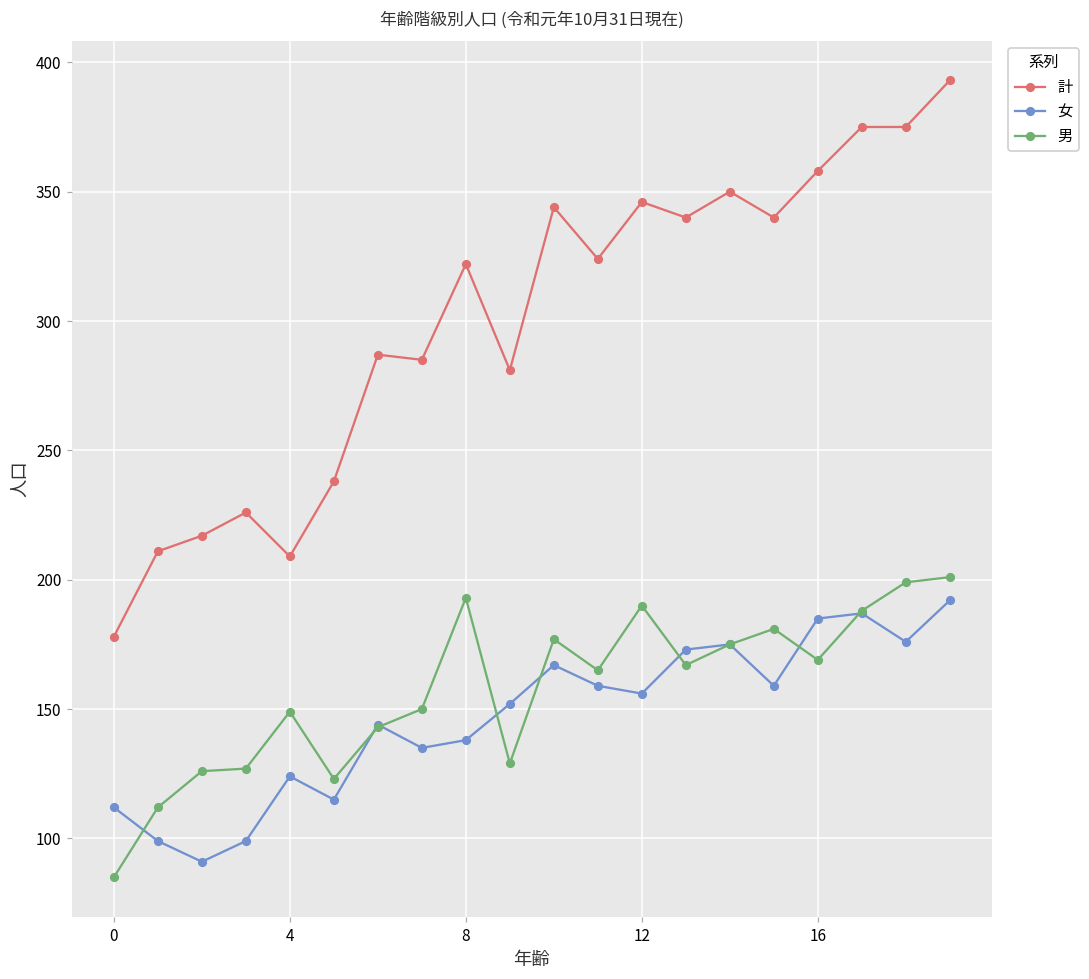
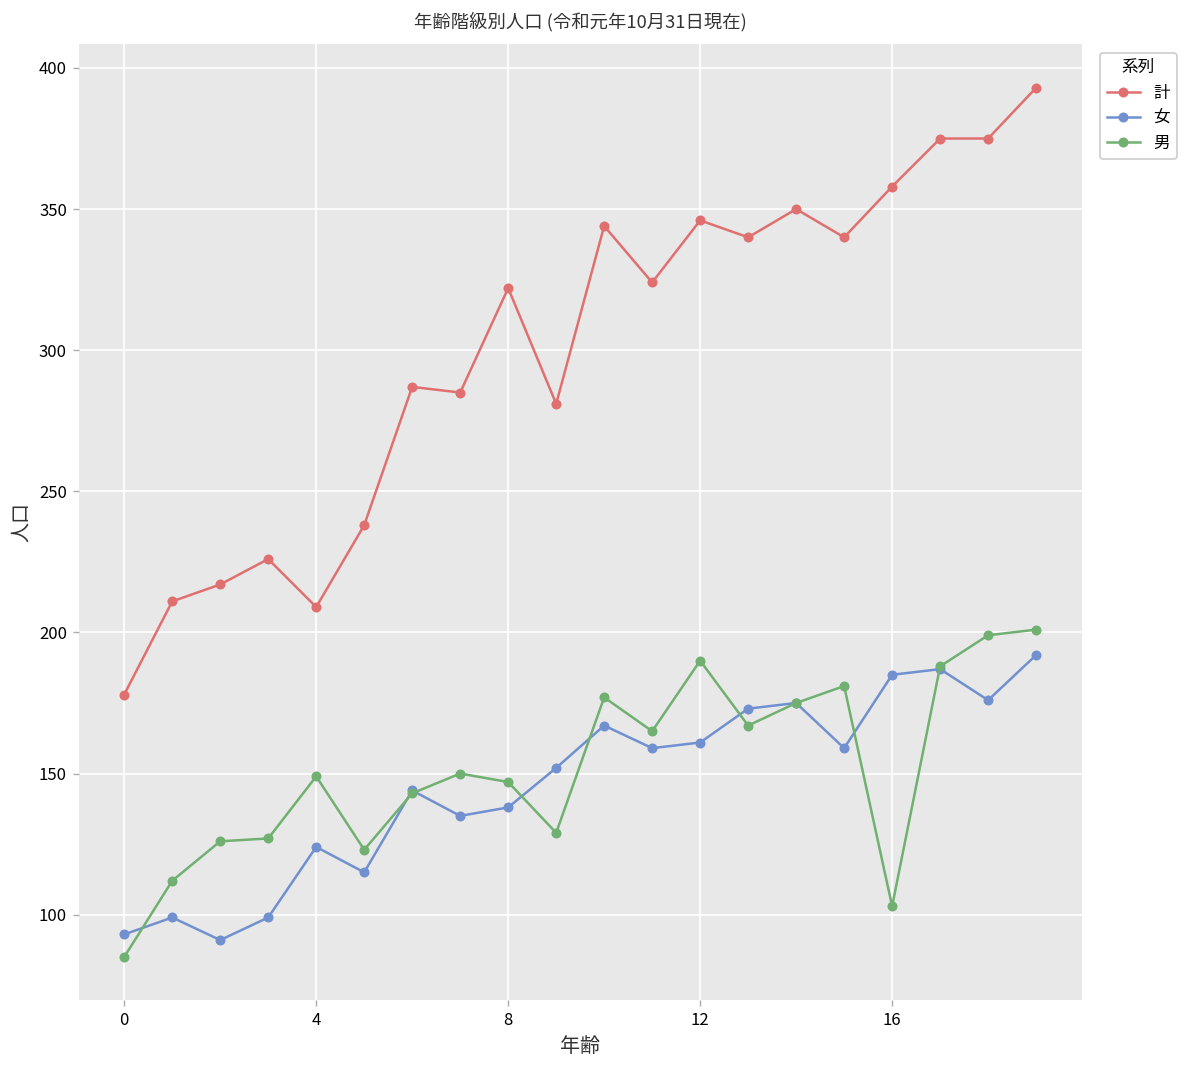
  {
    "計": {
      "0": 178,
      "4": 209,
      "8": 322,
      "12": 346,
      "16": 358
    },
    "女": {
-     "0": 112,
+     "0": 93,
      "4": 124,
      "8": 138,
-     "12": 156,
+     "12": 161,
      "16": 185
    },
    "男": {
      "0": 85,
      "4": 149,
-     "8": 193,
+     "8": 147,
      "12": 190,
-     "16": 169
+     "16": 103
    }
  }
